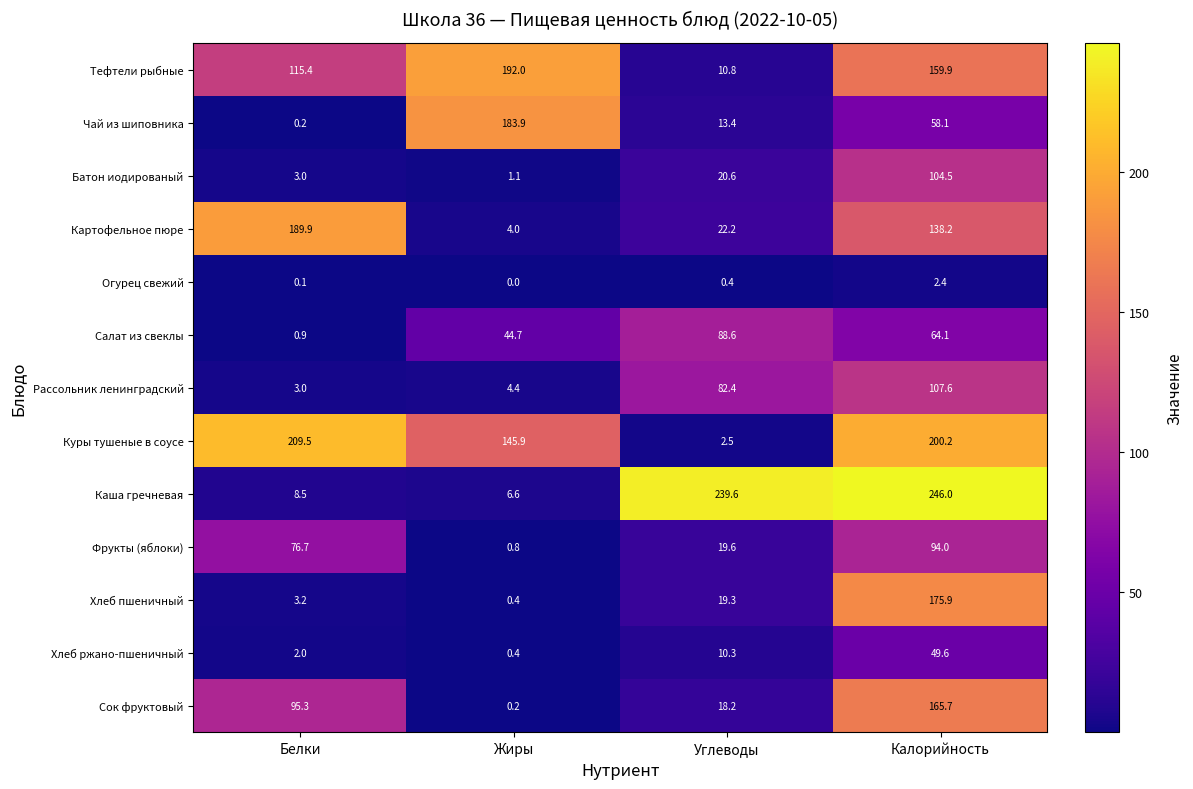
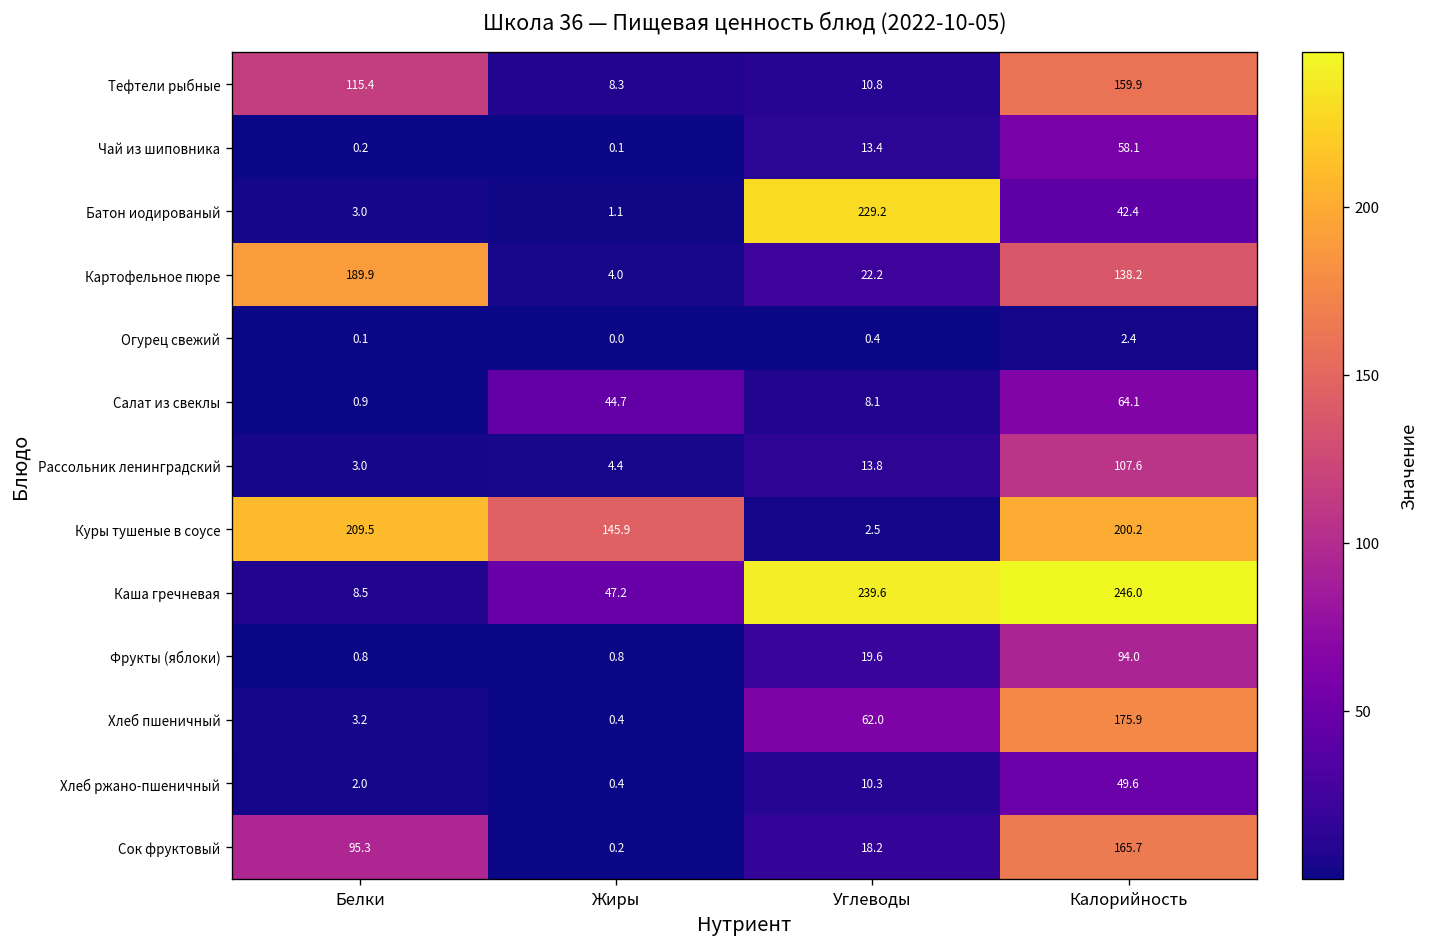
  {
    "Тефтели рыбные": {
      "Белки": 115.4,
-     "Жиры": 192.0,
+     "Жиры": 8.3,
      "Углеводы": 10.8,
      "Калорийность": 159.9
    },
    "Чай из шиповника": {
      "Белки": 0.2,
-     "Жиры": 183.9,
+     "Жиры": 0.1,
      "Углеводы": 13.4,
      "Калорийность": 58.1
    },
    "Батон иодированый": {
      "Белки": 3.0,
      "Жиры": 1.1,
-     "Углеводы": 20.6,
-     "Калорийность": 104.5
+     "Углеводы": 229.2,
+     "Калорийность": 42.4
    },
    "Картофельное пюре": {
      "Белки": 189.9,
      "Жиры": 4.0,
      "Углеводы": 22.2,
      "Калорийность": 138.2
    },
    "Огурец свежий": {
      "Белки": 0.1,
      "Жиры": 0.0,
      "Углеводы": 0.4,
      "Калорийность": 2.4
    },
    "Салат из свеклы": {
      "Белки": 0.9,
      "Жиры": 44.7,
-     "Углеводы": 88.6,
+     "Углеводы": 8.1,
      "Калорийность": 64.1
    },
    "Рассольник ленинградский": {
      "Белки": 3.0,
      "Жиры": 4.4,
-     "Углеводы": 82.4,
+     "Углеводы": 13.8,
      "Калорийность": 107.6
    },
    "Куры тушеные в соусе": {
      "Белки": 209.5,
      "Жиры": 145.9,
      "Углеводы": 2.5,
      "Калорийность": 200.2
    },
    "Каша гречневая": {
      "Белки": 8.5,
-     "Жиры": 6.6,
+     "Жиры": 47.2,
      "Углеводы": 239.6,
      "Калорийность": 246.0
    },
    "Фрукты (яблоки)": {
-     "Белки": 76.7,
+     "Белки": 0.8,
      "Жиры": 0.8,
      "Углеводы": 19.6,
      "Калорийность": 94.0
    },
    "Хлеб пшеничный": {
      "Белки": 3.2,
      "Жиры": 0.4,
-     "Углеводы": 19.3,
+     "Углеводы": 62.0,
      "Калорийность": 175.9
    },
    "Хлеб ржано-пшеничный": {
      "Белки": 2.0,
      "Жиры": 0.4,
      "Углеводы": 10.3,
      "Калорийность": 49.6
    },
    "Сок фруктовый": {
      "Белки": 95.3,
      "Жиры": 0.2,
      "Углеводы": 18.2,
      "Калорийность": 165.7
    }
  }
